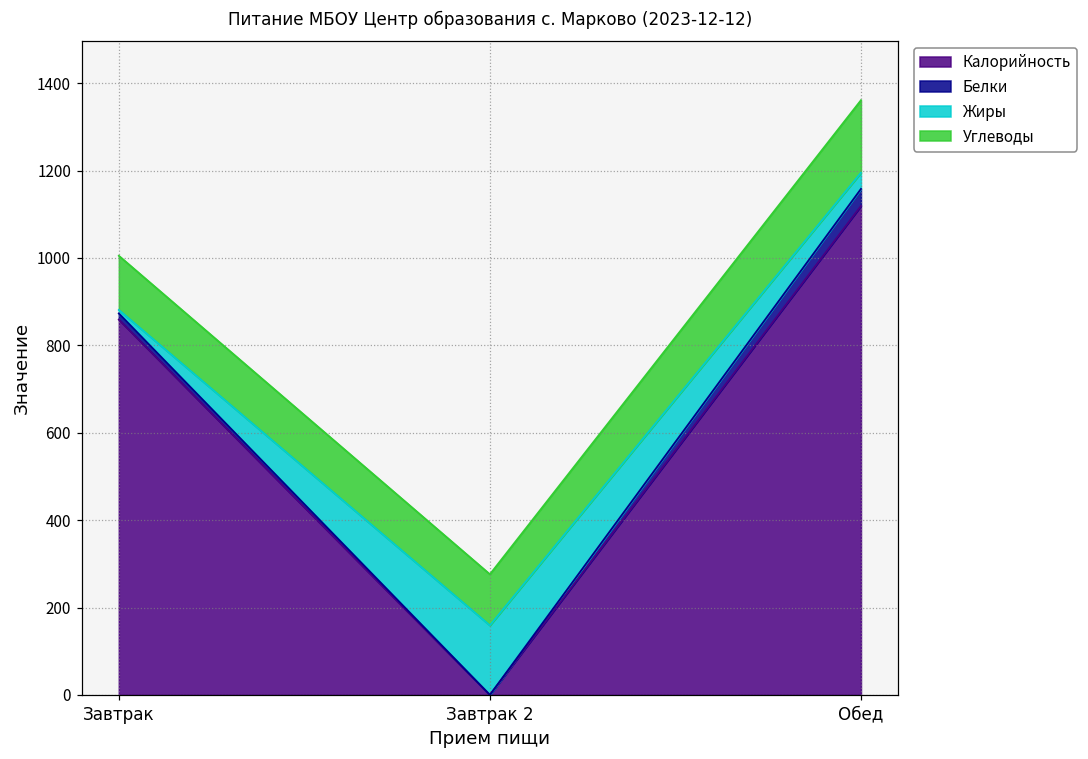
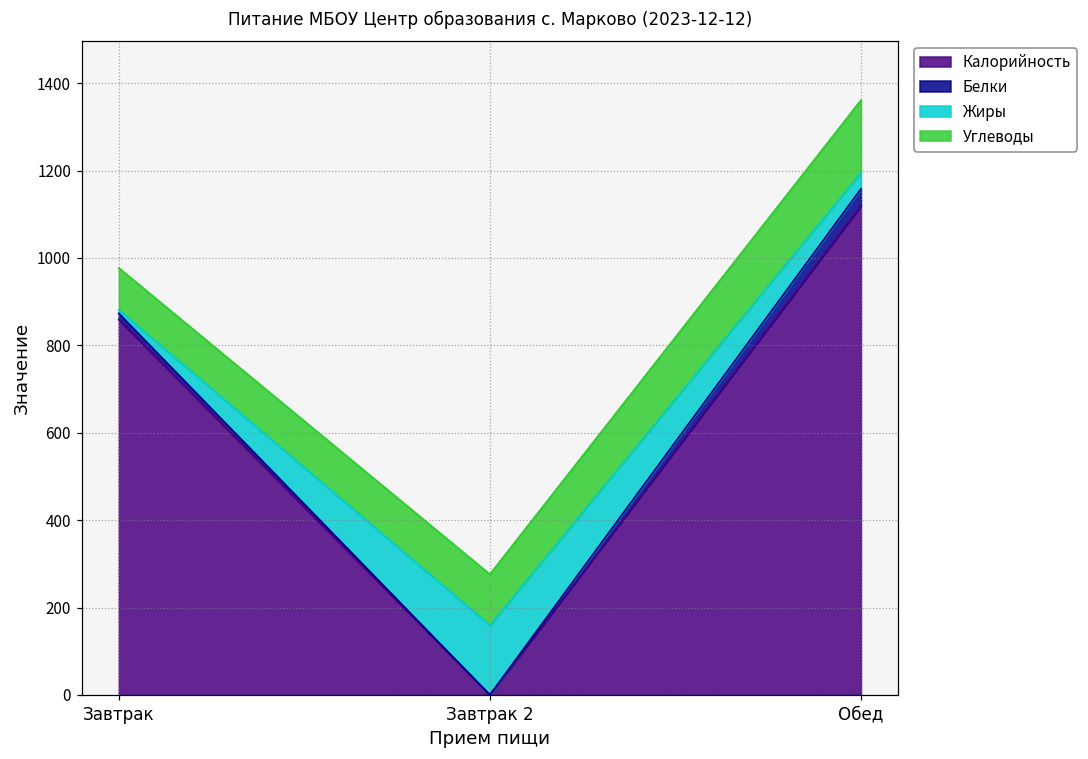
  {
    "Калорийность": {
      "Завтрак": 860,
      "Обед": 1120
    },
    "Белки": {
      "Завтрак": 10,
      "Обед": 40
    },
    "Жиры": {
      "Завтрак": 10,
      "Завтрак 2": 160,
      "Обед": 40
    },
    "Углеводы": {
-     "Завтрак": 120,
+     "Завтрак": 100,
      "Завтрак 2": 120,
      "Обед": 170
    }
  }
